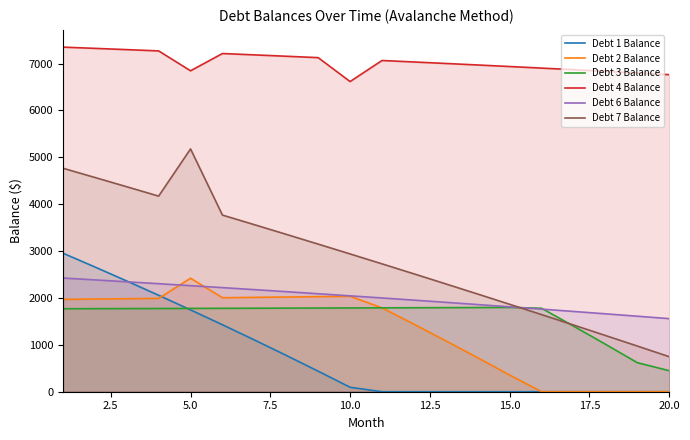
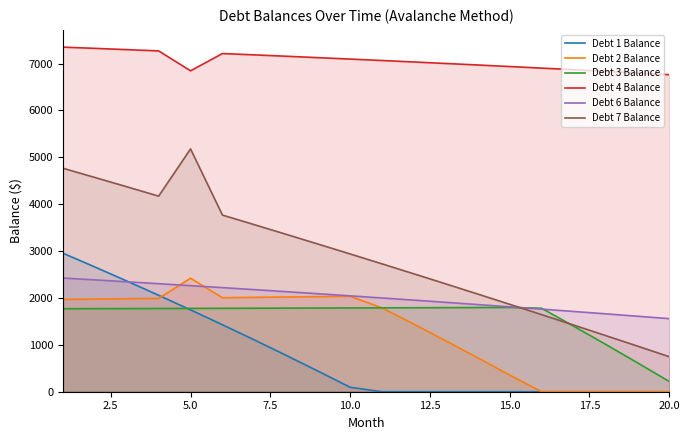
  {
    "Debt 1 Balance": {
      "10.0": 100,
      "15.0": 0
    },
    "Debt 2 Balance": {
      "5.0": 2400,
      "15.0": 400
    },
    "Debt 3 Balance": {
      "10.0": 1800,
-     "20.0": 400
+     "20.0": 200
    },
    "Debt 4 Balance": {
      "5.0": 6800,
-     "10.0": 6600,
+     "10.0": 7100,
      "15.0": 6900,
      "20.0": 6800
    },
    "Debt 6 Balance": {
      "5.0": 2300,
      "20.0": 1600
    },
    "Debt 7 Balance": {
      "5.0": 5200,
      "10.0": 2900,
      "20.0": 700
    }
  }
